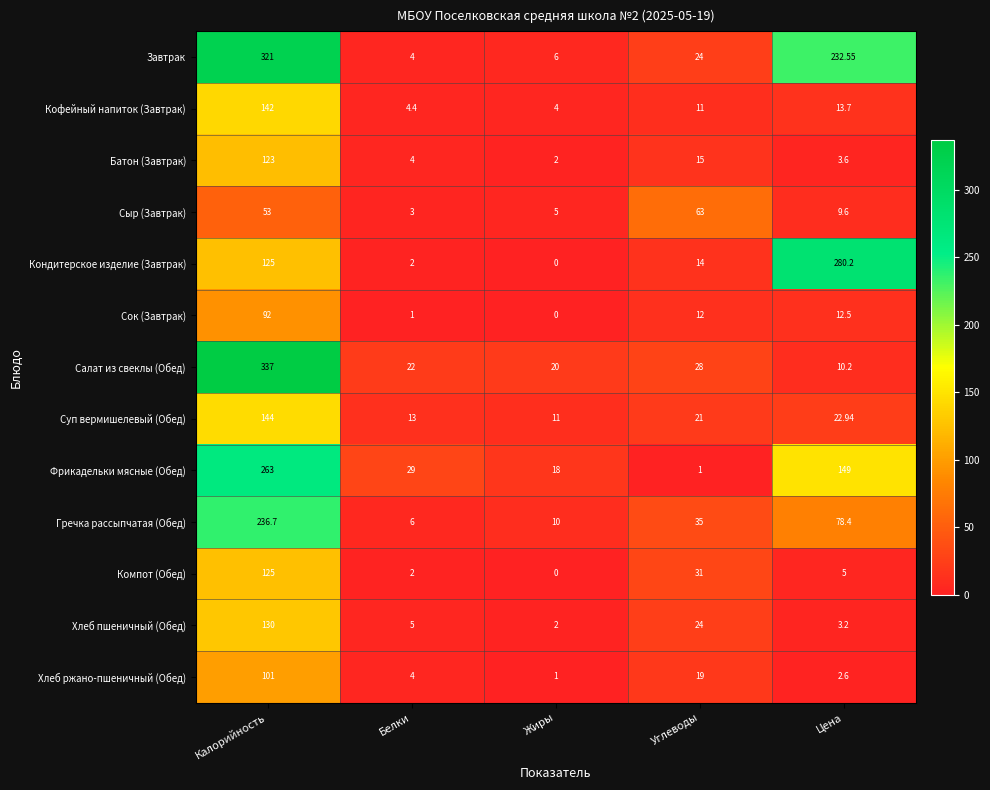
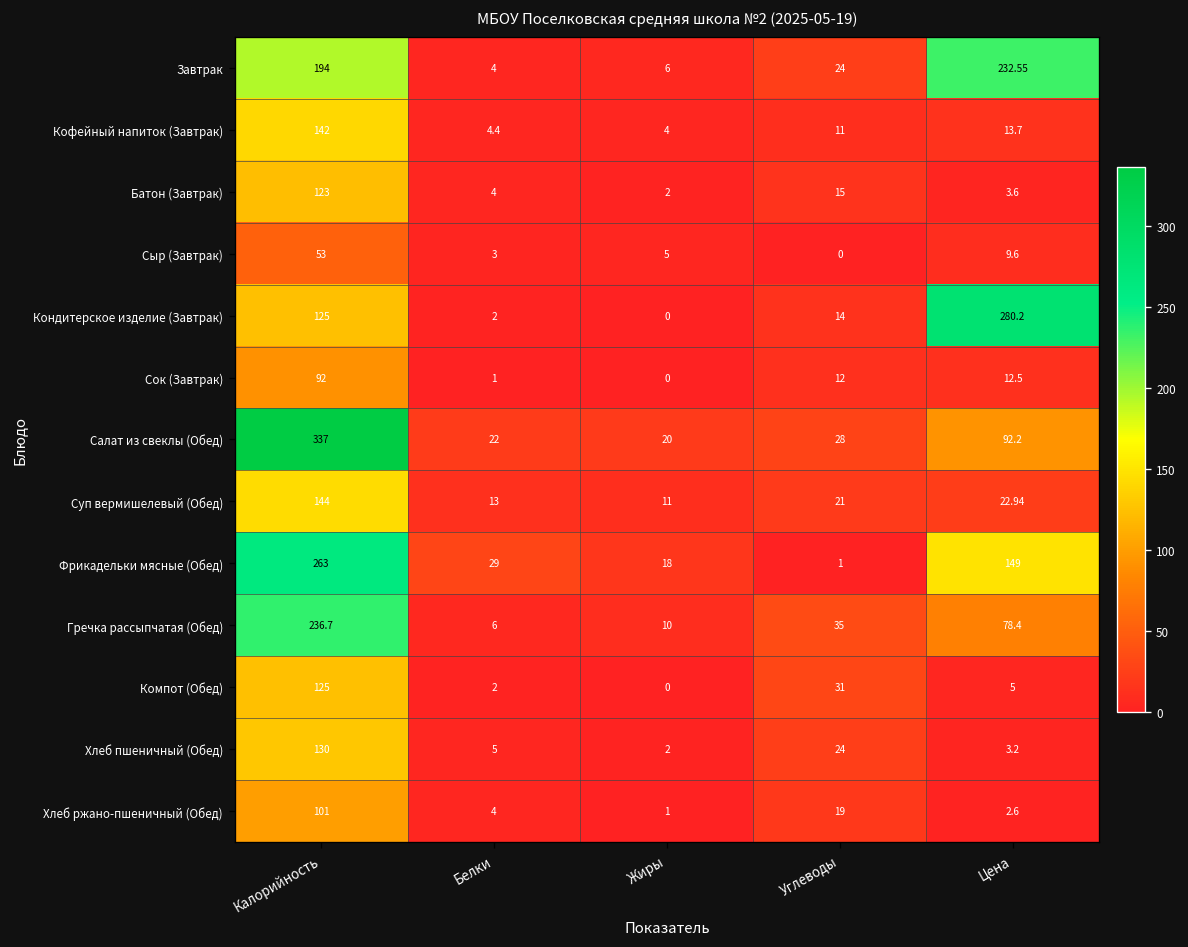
  {
    "Завтрак": {
-     "Калорийность": 321,
+     "Калорийность": 194,
      "Белки": 4,
      "Жиры": 6,
      "Углеводы": 24,
      "Цена": 232.55
    },
    "Кофейный напиток (Завтрак)": {
      "Калорийность": 142,
      "Белки": 4.4,
      "Жиры": 4,
      "Углеводы": 11,
      "Цена": 13.7
    },
    "Батон (Завтрак)": {
      "Калорийность": 123,
      "Белки": 4,
      "Жиры": 2,
      "Углеводы": 15,
      "Цена": 3.6
    },
    "Сыр (Завтрак)": {
      "Калорийность": 53,
      "Белки": 3,
      "Жиры": 5,
-     "Углеводы": 63,
+     "Углеводы": 0,
      "Цена": 9.6
    },
    "Кондитерское изделие (Завтрак)": {
      "Калорийность": 125,
      "Белки": 2,
      "Жиры": 0,
      "Углеводы": 14,
      "Цена": 280.2
    },
    "Сок (Завтрак)": {
      "Калорийность": 92,
      "Белки": 1,
      "Жиры": 0,
      "Углеводы": 12,
      "Цена": 12.5
    },
    "Салат из свеклы (Обед)": {
      "Калорийность": 337,
      "Белки": 22,
      "Жиры": 20,
      "Углеводы": 28,
-     "Цена": 10.2
+     "Цена": 92.2
    },
    "Суп вермишелевый (Обед)": {
      "Калорийность": 144,
      "Белки": 13,
      "Жиры": 11,
      "Углеводы": 21,
      "Цена": 22.94
    },
    "Фрикадельки мясные (Обед)": {
      "Калорийность": 263,
      "Белки": 29,
      "Жиры": 18,
      "Углеводы": 1,
      "Цена": 149
    },
    "Гречка рассыпчатая (Обед)": {
      "Калорийность": 236.7,
      "Белки": 6,
      "Жиры": 10,
      "Углеводы": 35,
      "Цена": 78.4
    },
    "Компот (Обед)": {
      "Калорийность": 125,
      "Белки": 2,
      "Жиры": 0,
      "Углеводы": 31,
      "Цена": 5
    },
    "Хлеб пшеничный (Обед)": {
      "Калорийность": 130,
      "Белки": 5,
      "Жиры": 2,
      "Углеводы": 24,
      "Цена": 3.2
    },
    "Хлеб ржано-пшеничный (Обед)": {
      "Калорийность": 101,
      "Белки": 4,
      "Жиры": 1,
      "Углеводы": 19,
      "Цена": 2.6
    }
  }
